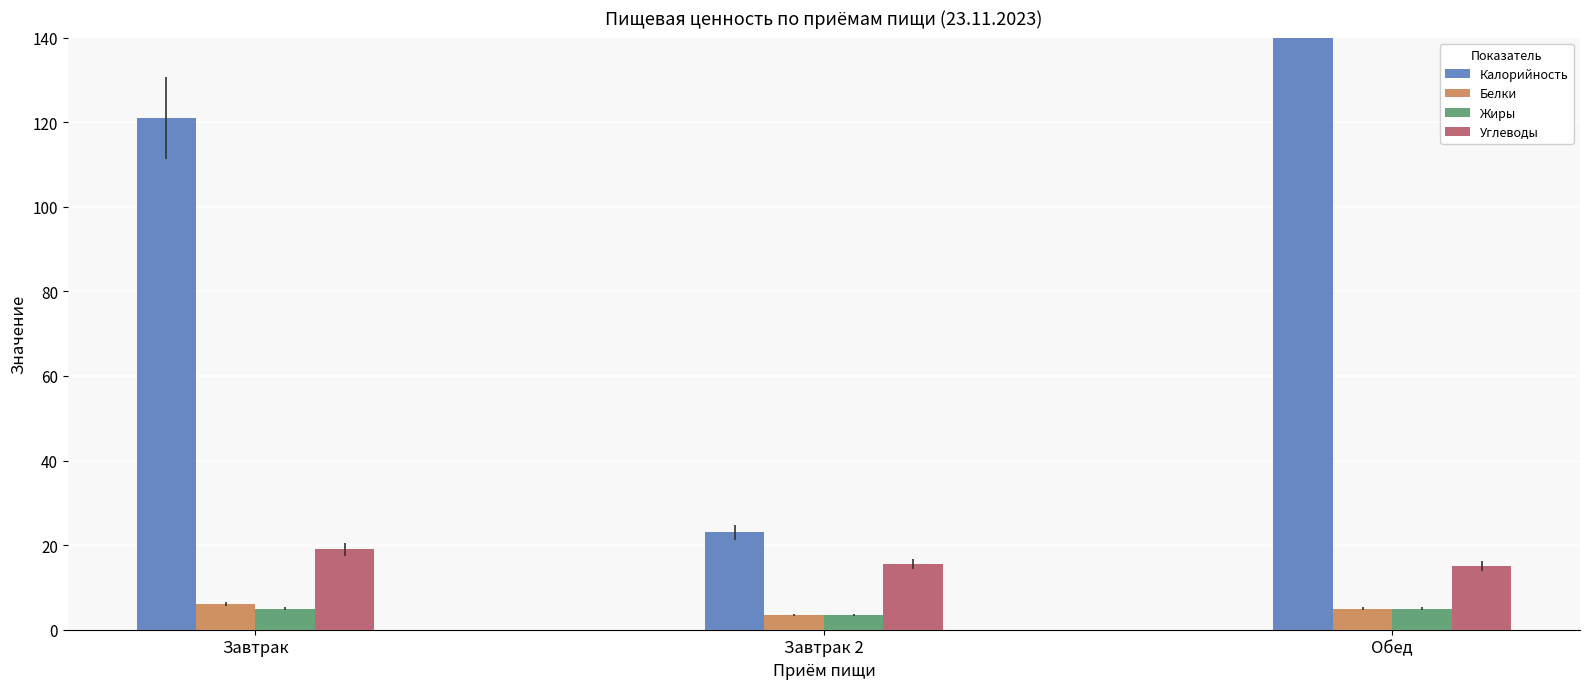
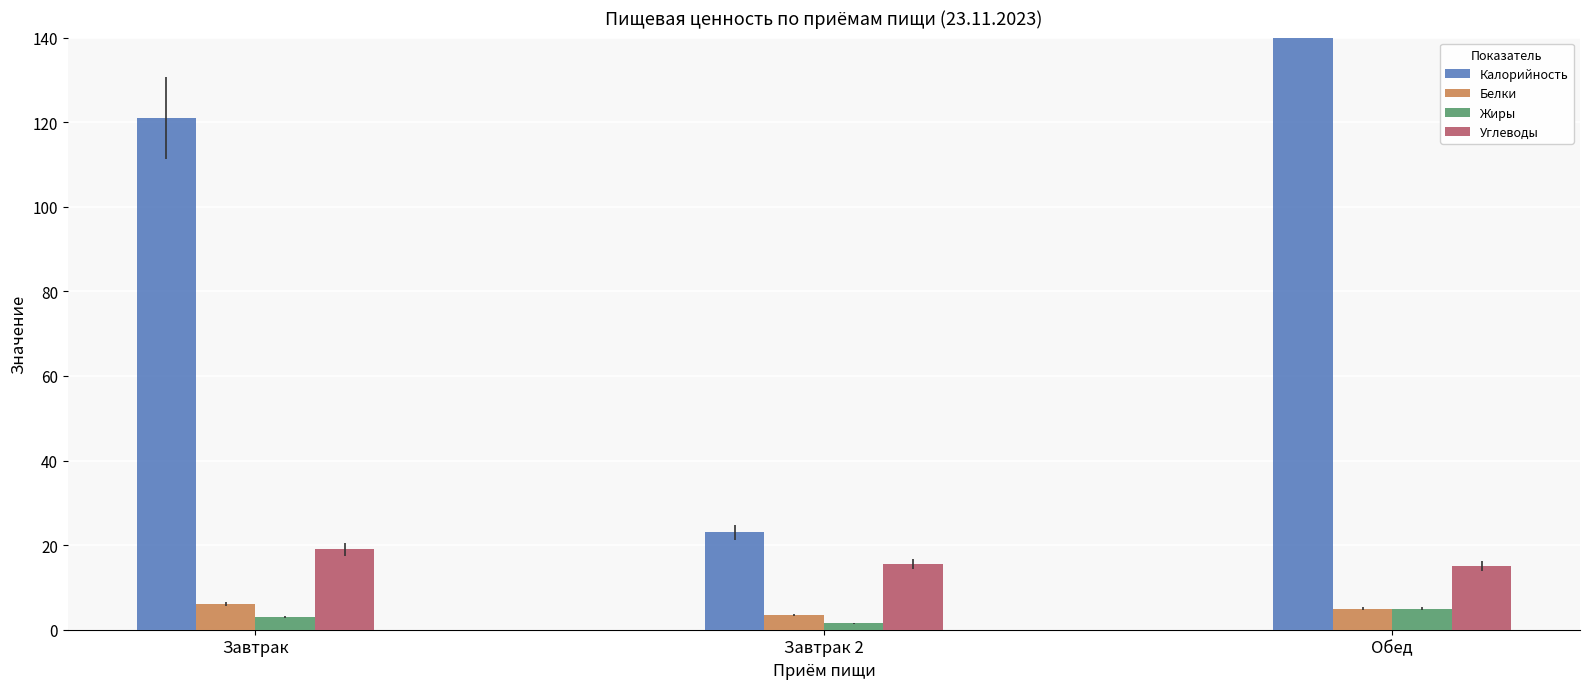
  {
    "Калорийность": {
      "Завтрак": 121,
      "Завтрак 2": 23
    },
    "Жиры": {
-     "Завтрак": 5,
-     "Завтрак 2": 4,
+     "Завтрак": 3,
+     "Завтрак 2": 2,
      "Обед": 5
    }
  }
